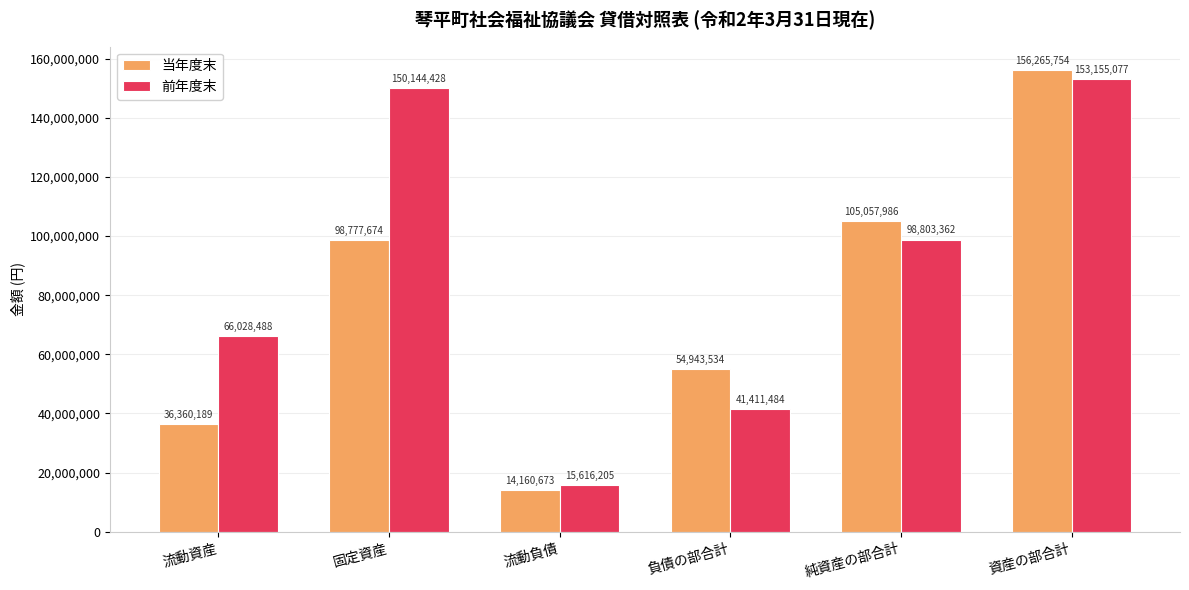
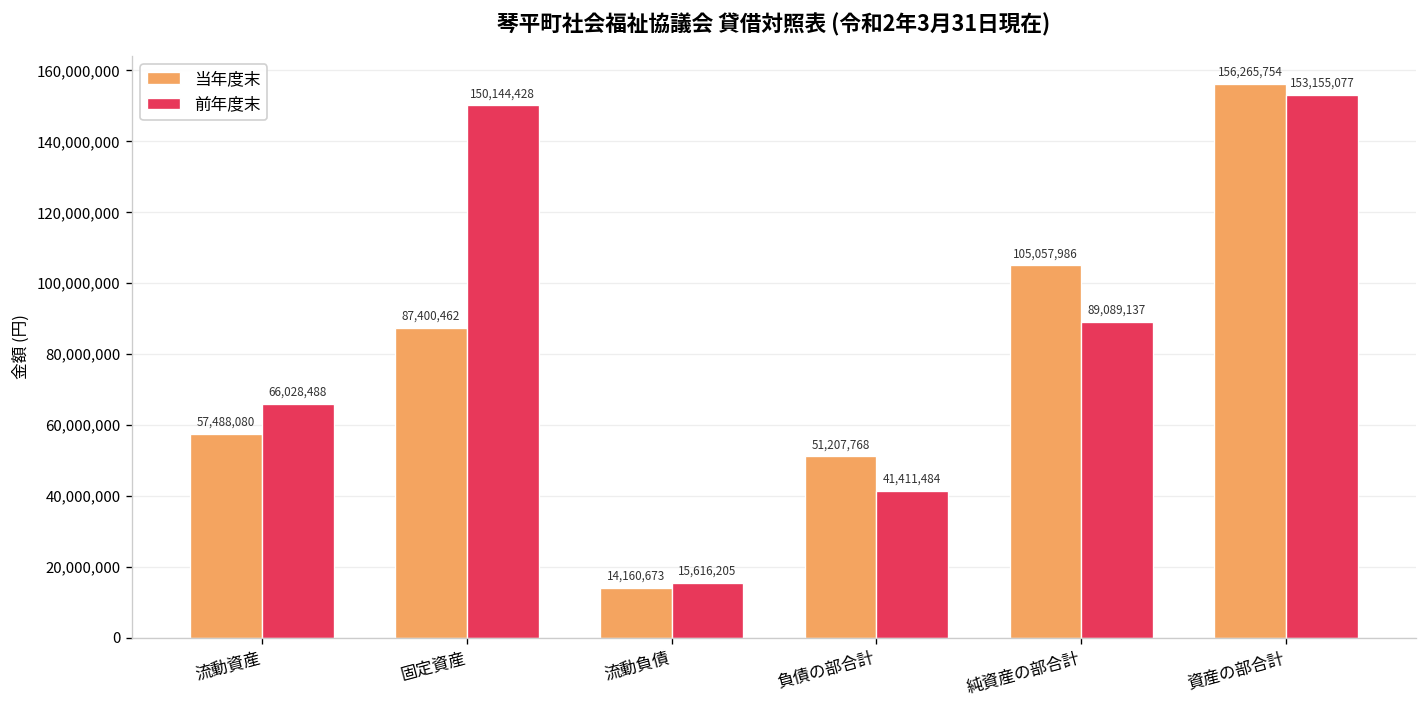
  {
    "当年度末": {
-     "流動資産": "36,360,189",
-     "固定資産": "98,777,674",
+     "流動資産": "57,488,080",
+     "固定資産": "87,400,462",
      "流動負債": "14,160,673",
-     "負債の部合計": "54,943,534",
+     "負債の部合計": "51,207,768",
      "純資産の部合計": "105,057,986",
      "資産の部合計": "156,265,754"
    },
    "前年度末": {
      "流動資産": "66,028,488",
      "固定資産": "150,144,428",
      "流動負債": "15,616,205",
      "負債の部合計": "41,411,484",
-     "純資産の部合計": "98,803,362",
+     "純資産の部合計": "89,089,137",
      "資産の部合計": "153,155,077"
    }
  }
